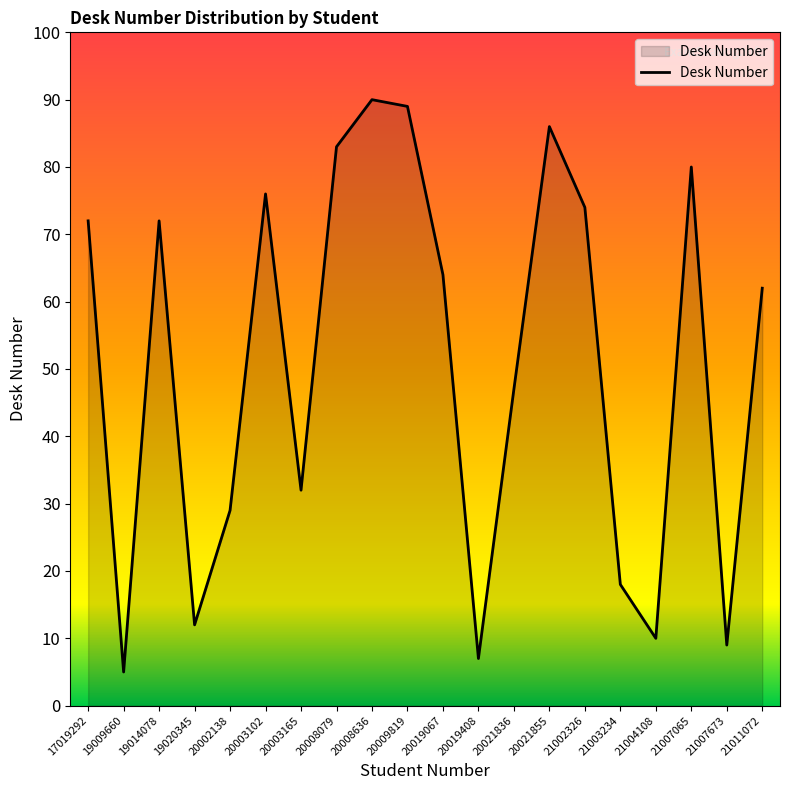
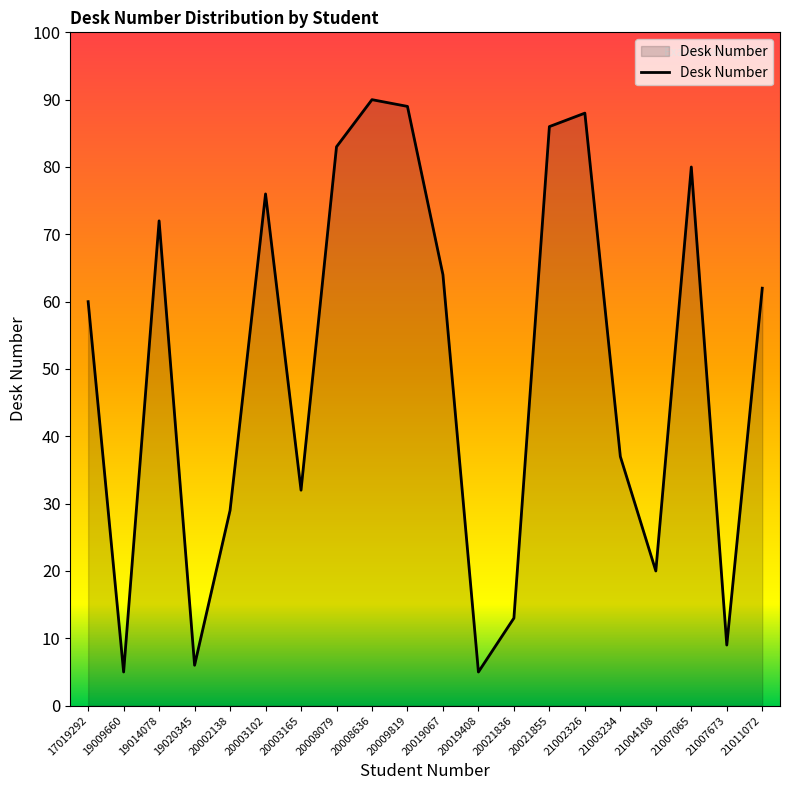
  {
-   "17019292": 72,
+   "17019292": 60,
    "19009660": 5,
    "19014078": 72,
-   "19020345": 12,
+   "19020345": 6,
    "20002138": 29,
    "20003102": 76,
    "20003165": 32,
    "20008079": 83,
    "20008636": 90,
    "20009819": 89,
    "20019067": 64,
-   "20019408": 7,
-   "20021836": 47,
+   "20019408": 5,
+   "20021836": 13,
    "20021855": 86,
-   "21002326": 74,
-   "21003234": 18,
-   "21004108": 10,
+   "21002326": 88,
+   "21003234": 37,
+   "21004108": 20,
    "21007065": 80,
    "21007673": 9,
    "21011072": 62
  }
